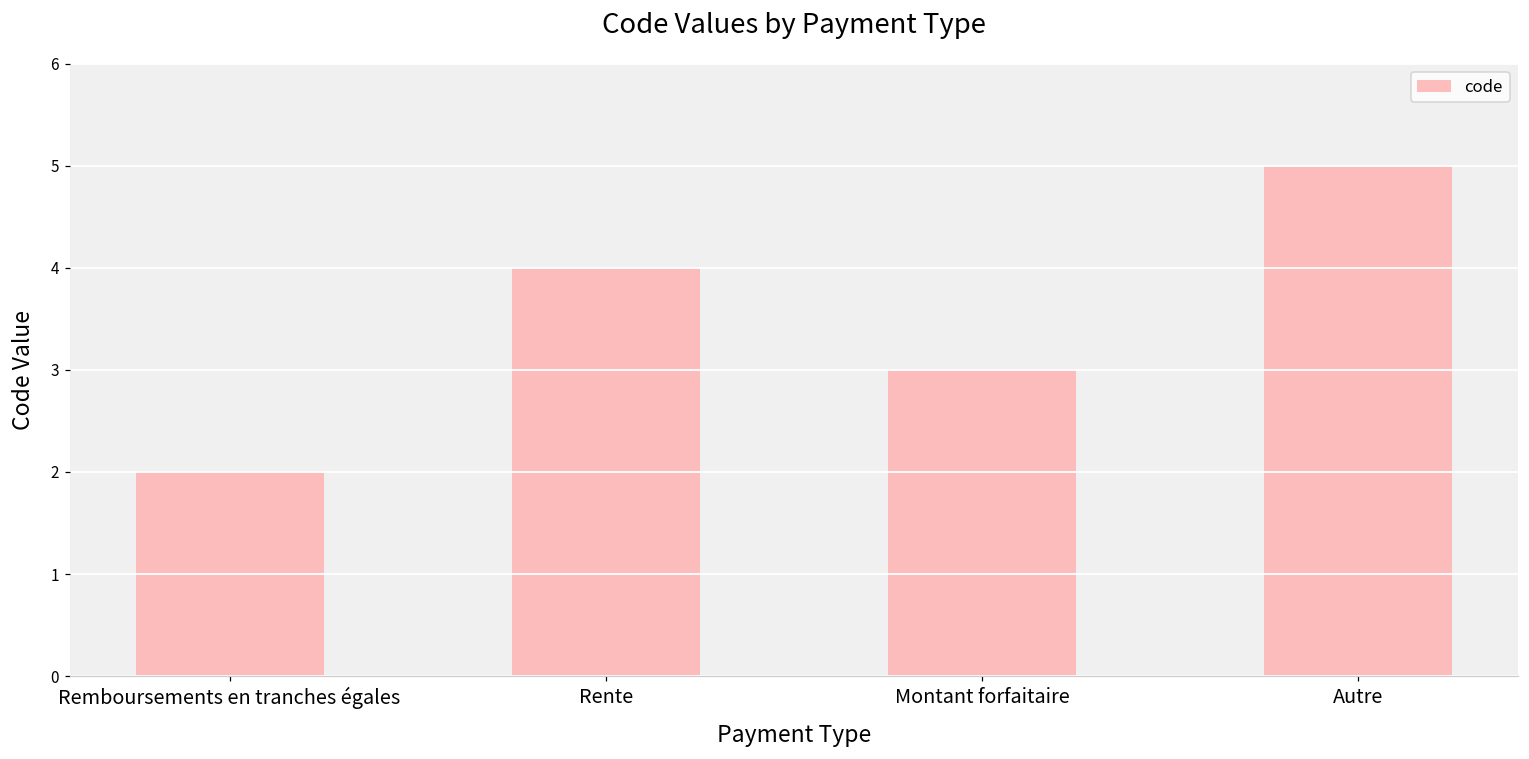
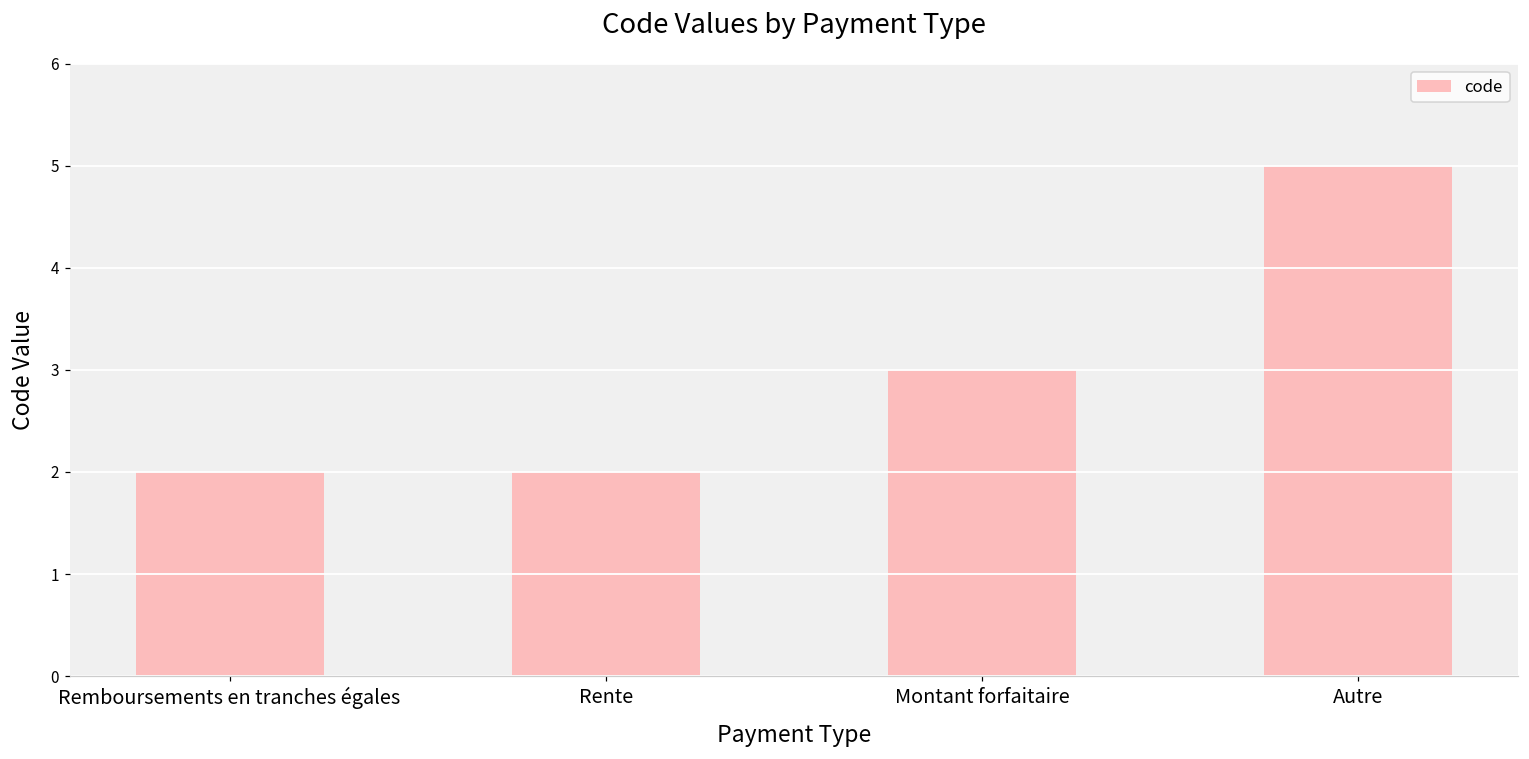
  {
    "Remboursements en tranches égales": 2,
-   "Rente": 4,
+   "Rente": 2,
    "Montant forfaitaire": 3,
    "Autre": 5
  }
